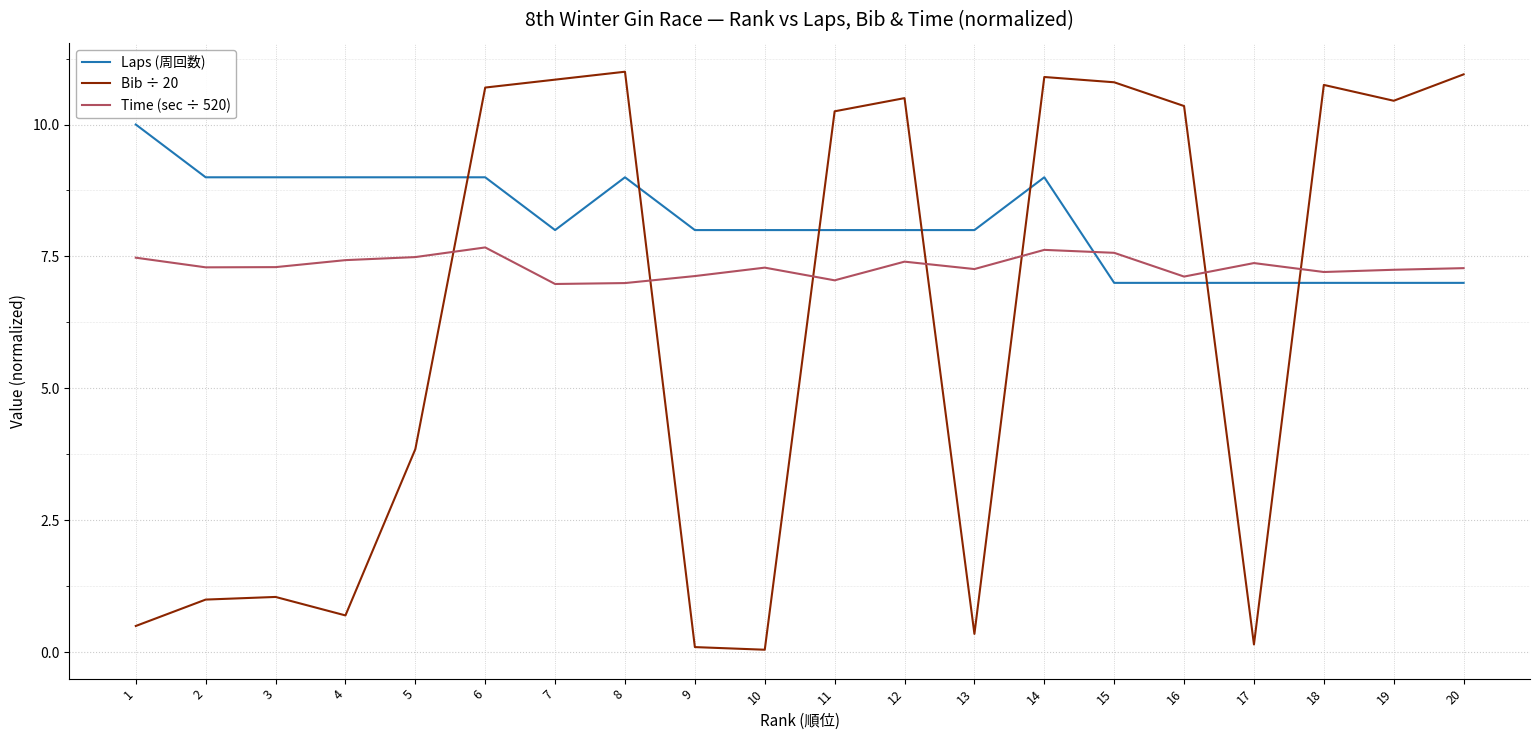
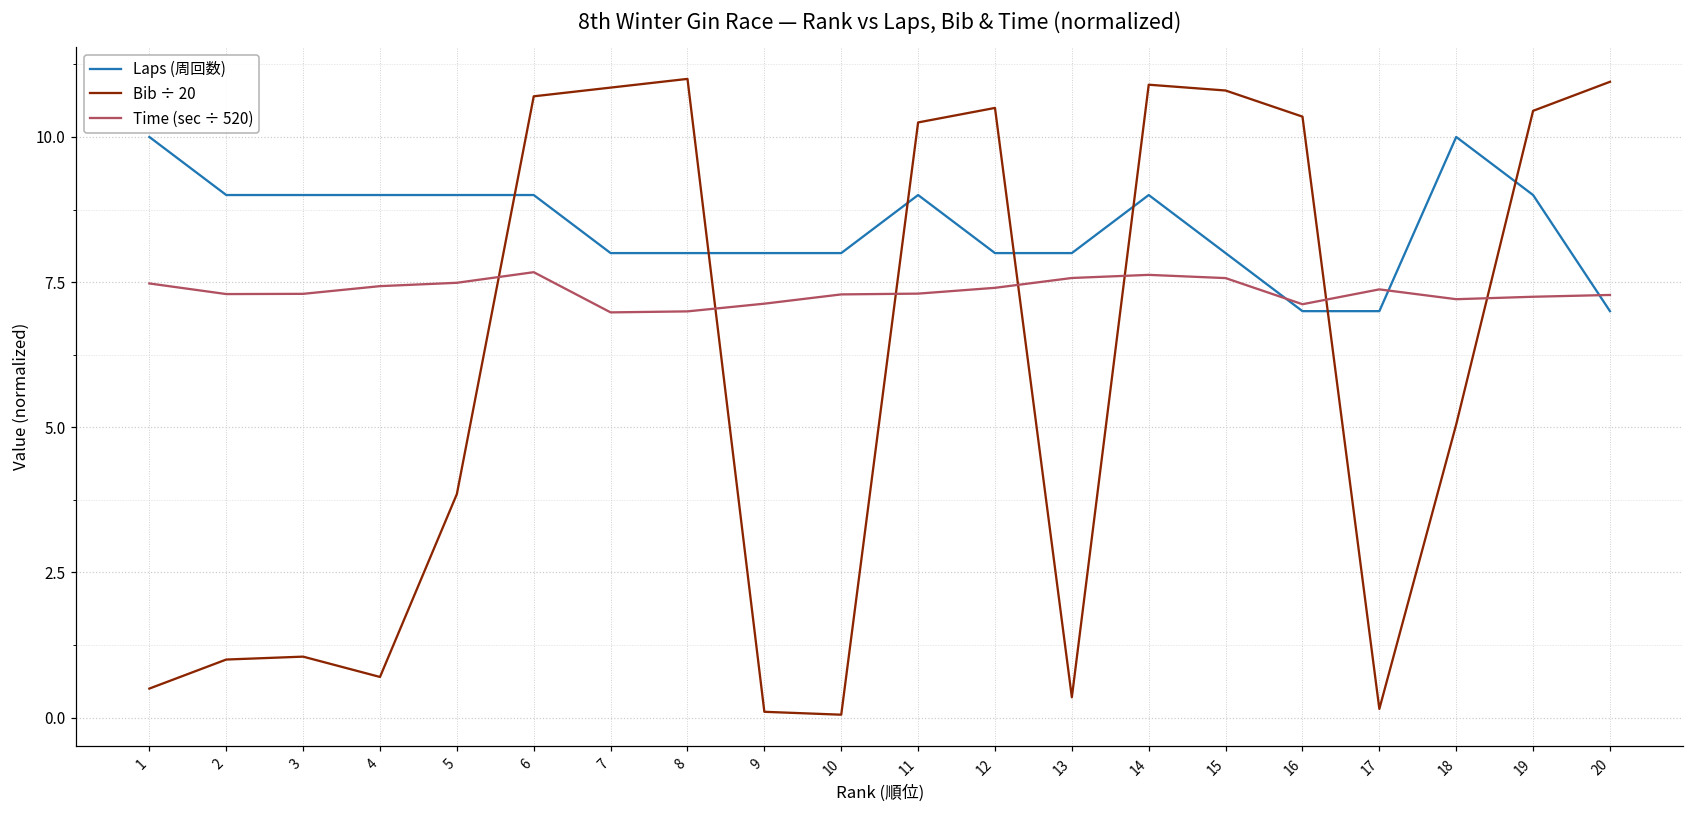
  {
    "Laps (周回数)": {
      "1": 10,
      "2": 9,
      "3": 9,
      "4": 9,
      "5": 9,
      "6": 9,
      "7": 8,
-     "8": 9,
+     "8": 8,
      "9": 8,
      "10": 8,
-     "11": 8,
+     "11": 9,
      "12": 8,
      "13": 8,
      "14": 9,
-     "15": 7,
+     "15": 8,
      "16": 7,
      "17": 7,
-     "18": 7,
-     "19": 7,
+     "18": 10,
+     "19": 9,
      "20": 7
    },
    "Bib ÷ 20": {
      "1": 0.5,
      "2": 1.0,
      "3": 1.1,
      "4": 0.7,
      "5": 3.9,
      "6": 10.7,
      "7": 10.9,
      "8": 11.0,
      "9": 0.1,
      "10": 0.1,
      "11": 10.3,
      "12": 10.5,
      "13": 0.4,
      "14": 10.9,
      "15": 10.8,
      "16": 10.4,
      "17": 0.2,
-     "18": 10.8,
+     "18": 5.1,
      "19": 10.5,
      "20": 11.0
    },
    "Time (sec ÷ 520)": {
      "1": 7.5,
      "2": 7.3,
      "3": 7.3,
      "4": 7.4,
      "5": 7.5,
      "6": 7.7,
      "7": 7.0,
      "8": 7.0,
      "9": 7.1,
      "10": 7.3,
-     "11": 7.0,
+     "11": 7.3,
      "12": 7.4,
-     "13": 7.3,
+     "13": 7.6,
      "14": 7.6,
      "15": 7.6,
      "16": 7.1,
      "17": 7.4,
      "18": 7.2,
      "19": 7.2,
      "20": 7.3
    }
  }
